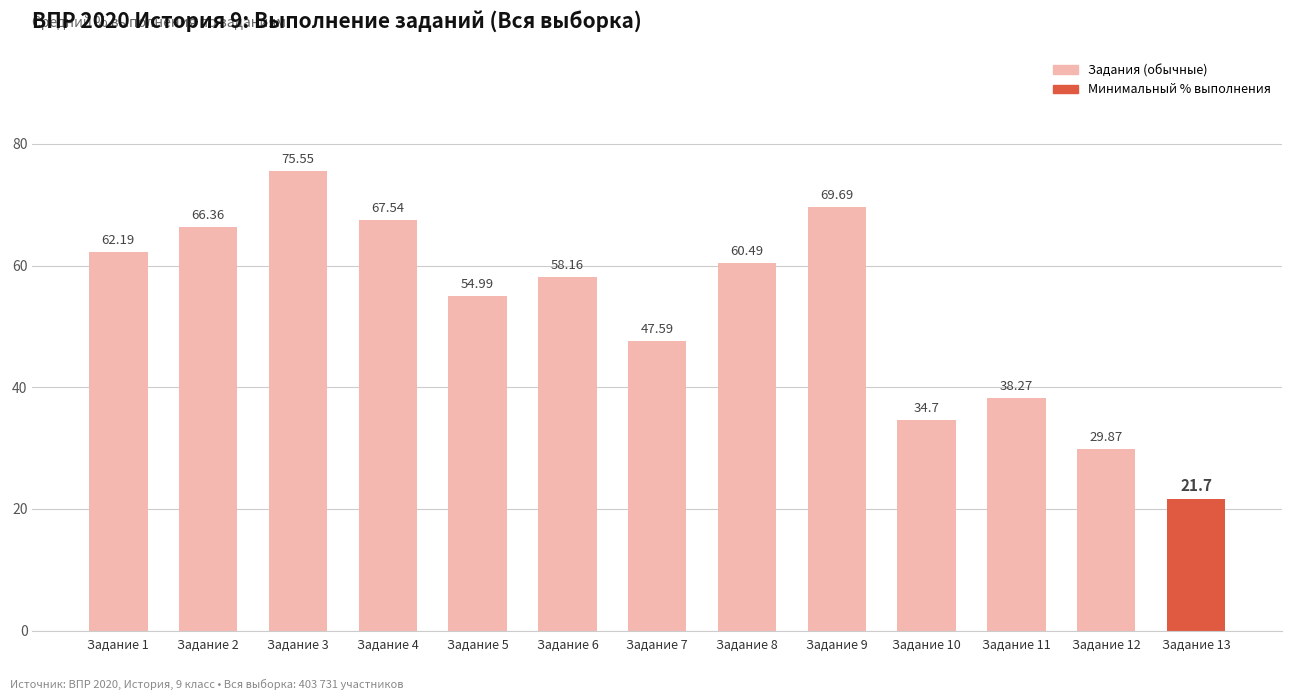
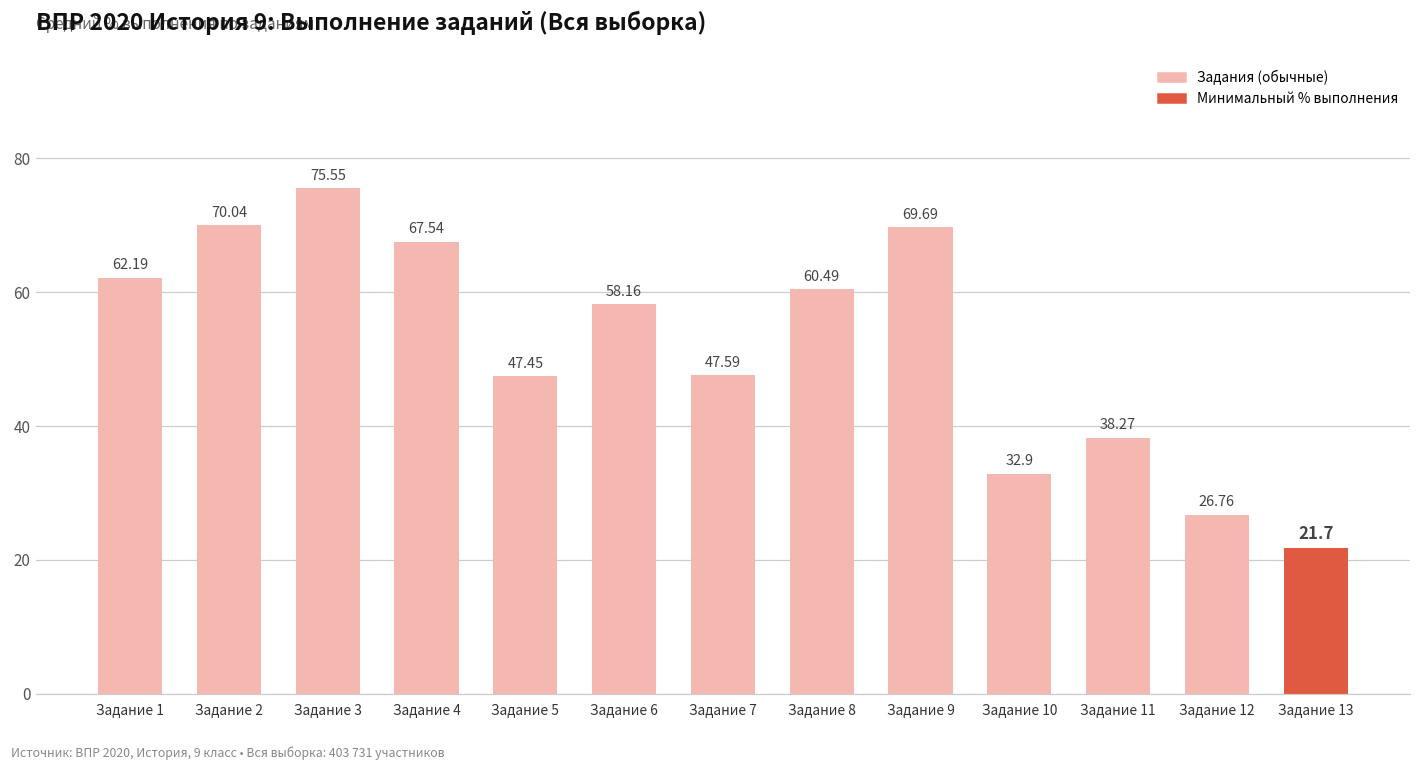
  {
    "Задание 1": 62.19,
-   "Задание 2": 66.36,
+   "Задание 2": 70.04,
    "Задание 3": 75.55,
    "Задание 4": 67.54,
-   "Задание 5": 54.99,
+   "Задание 5": 47.45,
    "Задание 6": 58.16,
    "Задание 7": 47.59,
    "Задание 8": 60.49,
    "Задание 9": 69.69,
-   "Задание 10": 34.7,
+   "Задание 10": 32.9,
    "Задание 11": 38.27,
-   "Задание 12": 29.87,
+   "Задание 12": 26.76,
    "Задание 13": 21.7
  }
